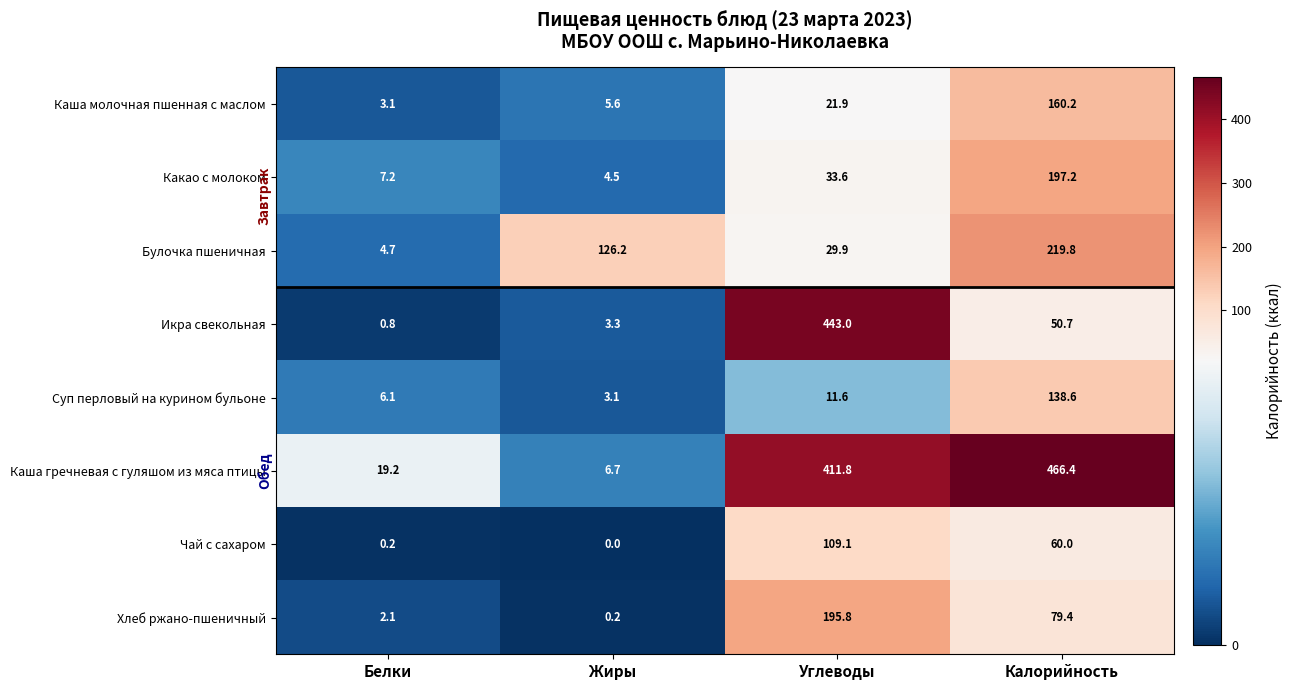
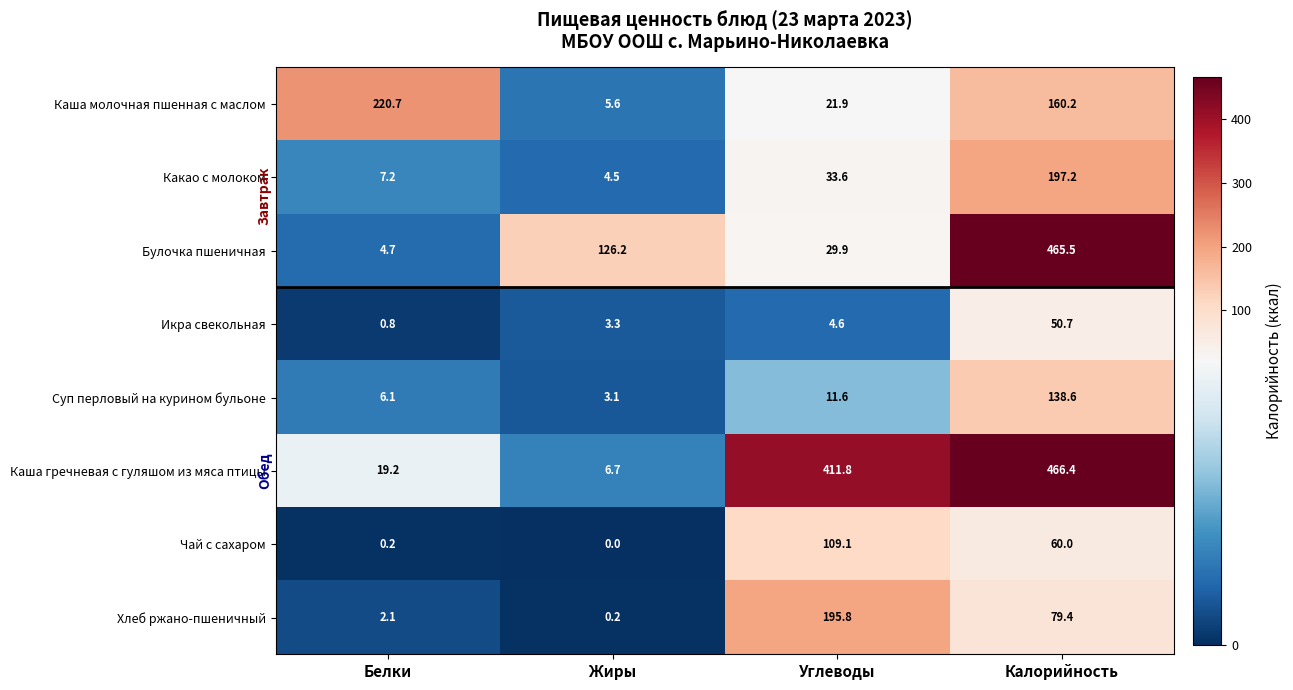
  {
    "Каша молочная пшенная с маслом": {
-     "Белки": 3.1,
+     "Белки": 220.7,
      "Жиры": 5.6,
      "Углеводы": 21.9,
      "Калорийность": 160.2
    },
    "Какао с молоком": {
      "Белки": 7.2,
      "Жиры": 4.5,
      "Углеводы": 33.6,
      "Калорийность": 197.2
    },
    "Булочка пшеничная": {
      "Белки": 4.7,
      "Жиры": 126.2,
      "Углеводы": 29.9,
-     "Калорийность": 219.8
+     "Калорийность": 465.5
    },
    "Икра свекольная": {
      "Белки": 0.8,
      "Жиры": 3.3,
-     "Углеводы": 443.0,
+     "Углеводы": 4.6,
      "Калорийность": 50.7
    },
    "Суп перловый на курином бульоне": {
      "Белки": 6.1,
      "Жиры": 3.1,
      "Углеводы": 11.6,
      "Калорийность": 138.6
    },
    "Каша гречневая с гуляшом из мяса птицы": {
      "Белки": 19.2,
      "Жиры": 6.7,
      "Углеводы": 411.8,
      "Калорийность": 466.4
    },
    "Чай с сахаром": {
      "Белки": 0.2,
      "Жиры": 0.0,
      "Углеводы": 109.1,
      "Калорийность": 60.0
    },
    "Хлеб ржано-пшеничный": {
      "Белки": 2.1,
      "Жиры": 0.2,
      "Углеводы": 195.8,
      "Калорийность": 79.4
    }
  }
